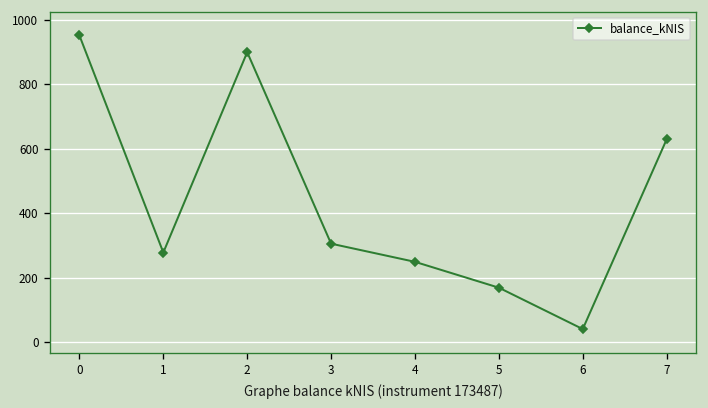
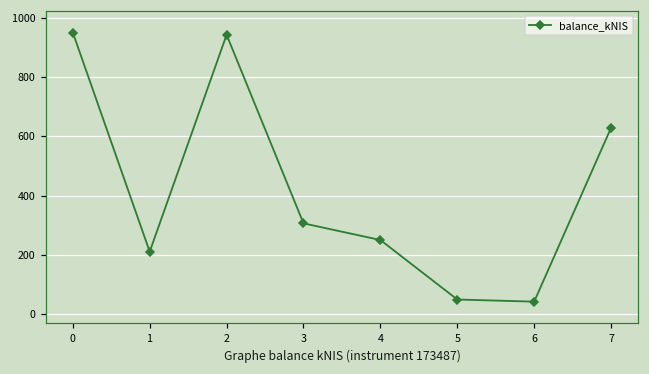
  {
    "0": 950,
-   "1": 280,
-   "2": 900,
+   "1": 210,
+   "2": 940,
    "3": 310,
    "4": 250,
-   "5": 170,
+   "5": 50,
    "6": 40,
    "7": 630
  }
